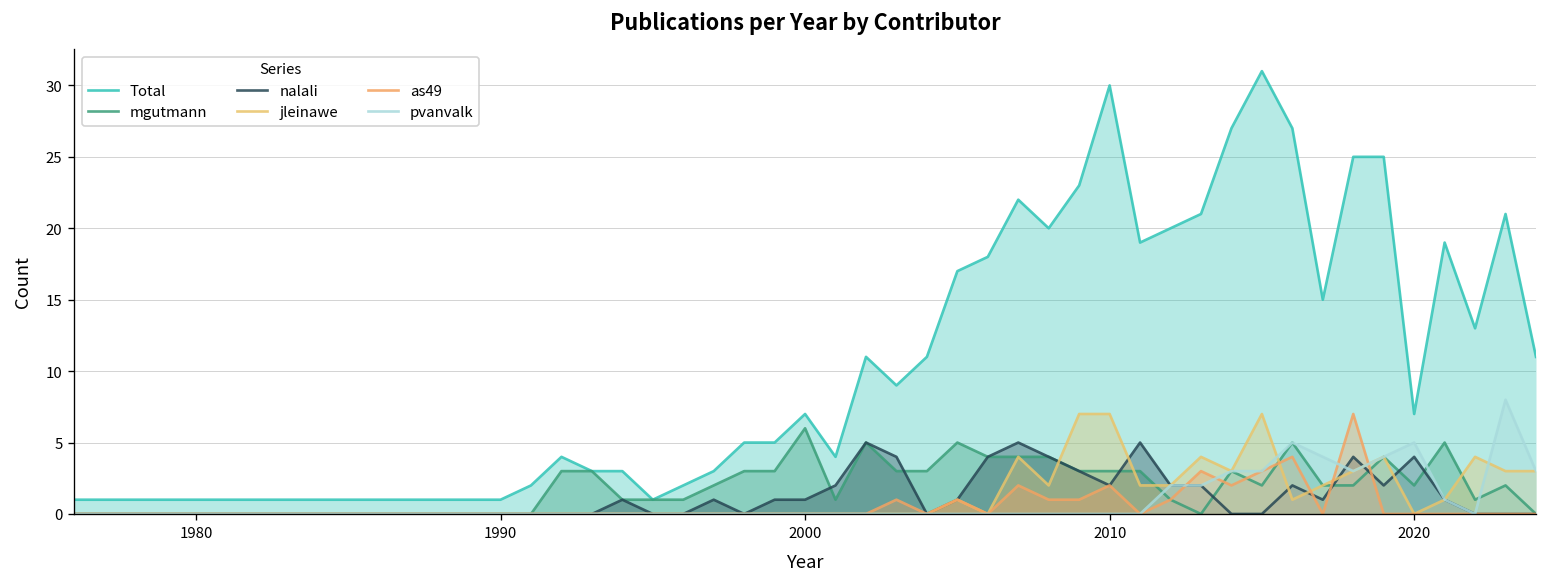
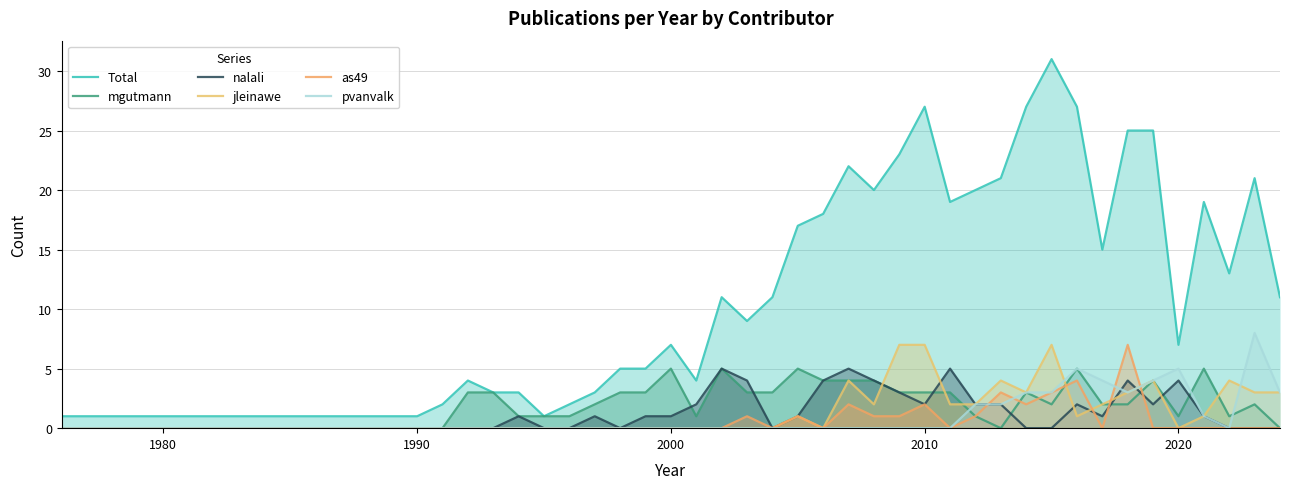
  {
    "Total": {
      "1990": 1,
      "2000": 7,
-     "2010": 30,
+     "2010": 27,
      "2020": 7
    },
    "mgutmann": {
-     "2000": 6,
+     "2000": 5,
      "2010": 3,
-     "2020": 2
+     "2020": 1
    },
    "nalali": {
      "2000": 1,
      "2020": 4
    },
    "pvanvalk": {
      "2010": 0,
      "2020": 5
    }
  }
